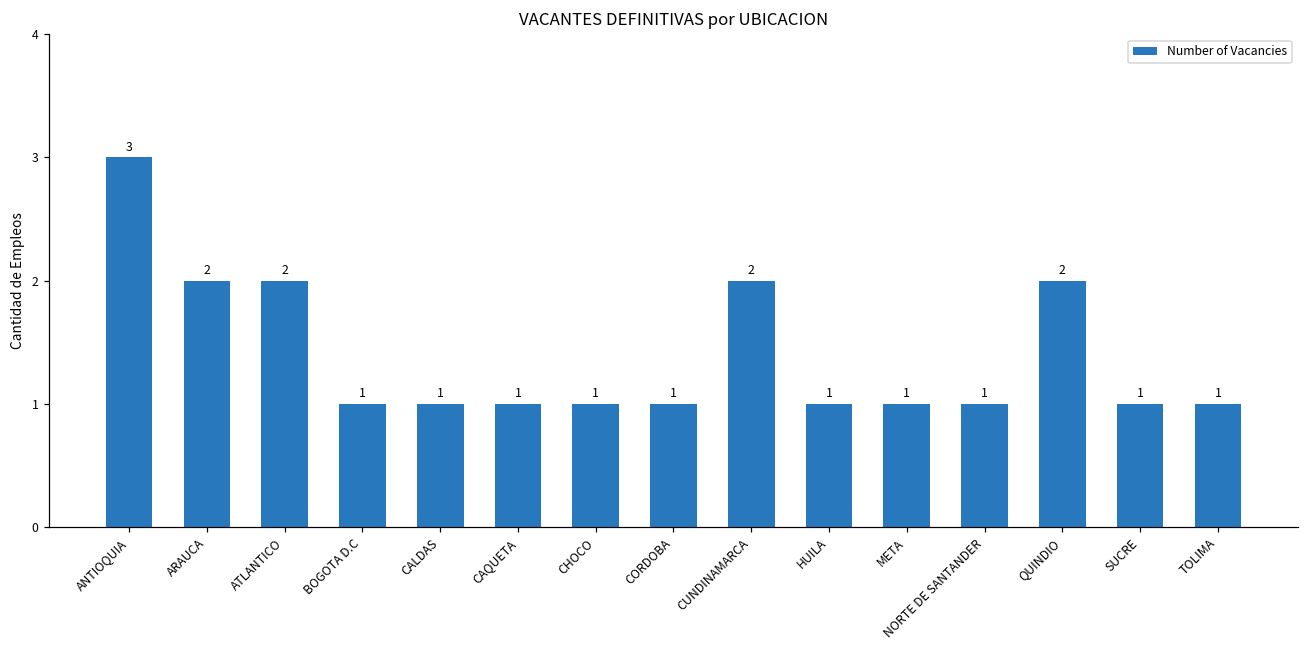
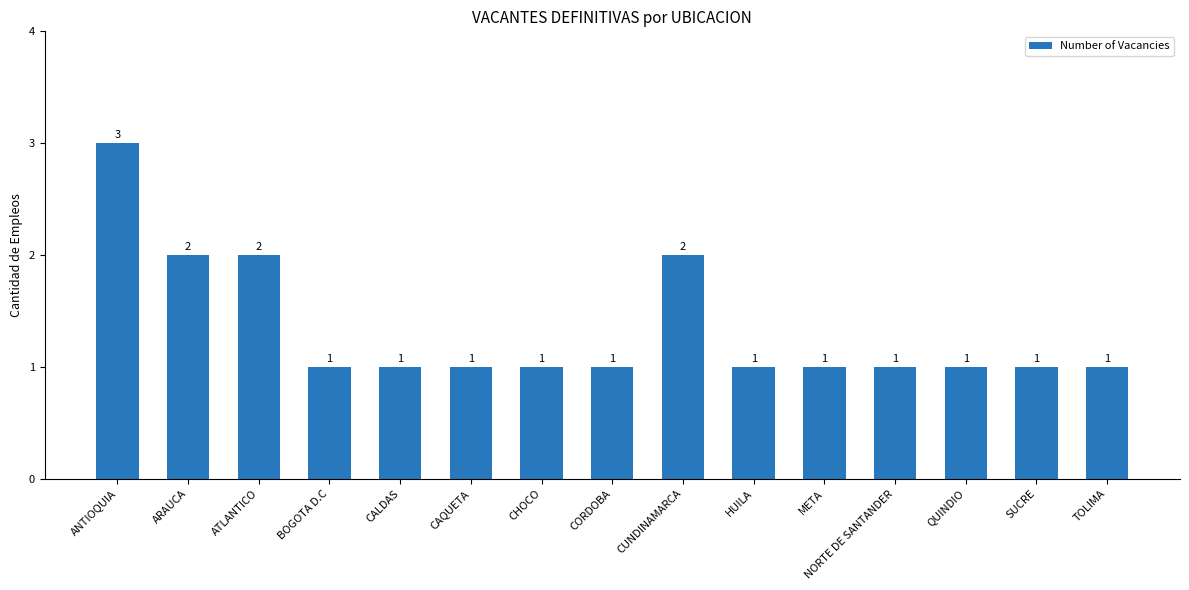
  {
    "ANTIOQUIA": 3,
    "ARAUCA": 2,
    "ATLANTICO": 2,
    "BOGOTA D.C": 1,
    "CALDAS": 1,
    "CAQUETA": 1,
    "CHOCO": 1,
    "CORDOBA": 1,
    "CUNDINAMARCA": 2,
    "HUILA": 1,
    "META": 1,
    "NORTE DE SANTANDER": 1,
-   "QUINDIO": 2,
+   "QUINDIO": 1,
    "SUCRE": 1,
    "TOLIMA": 1
  }
